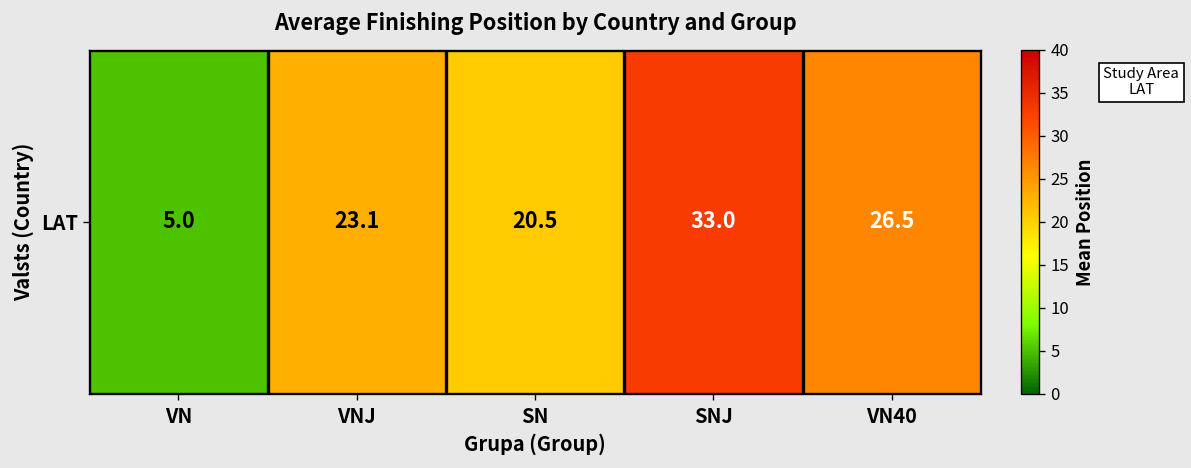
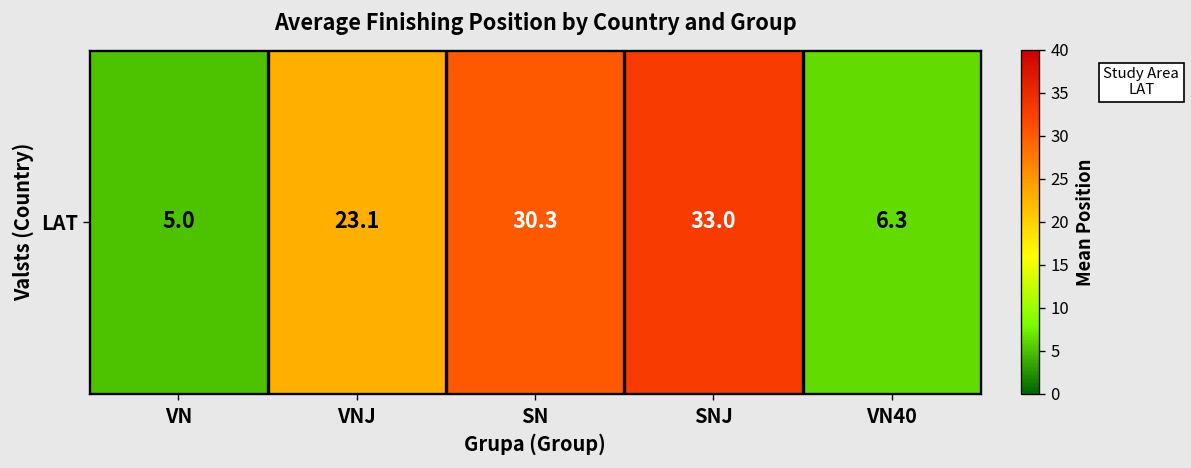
  {
    "LAT": {
      "VN": 5.0,
      "VNJ": 23.1,
-     "SN": 20.5,
+     "SN": 30.3,
      "SNJ": 33.0,
-     "VN40": 26.5
+     "VN40": 6.3
    }
  }
